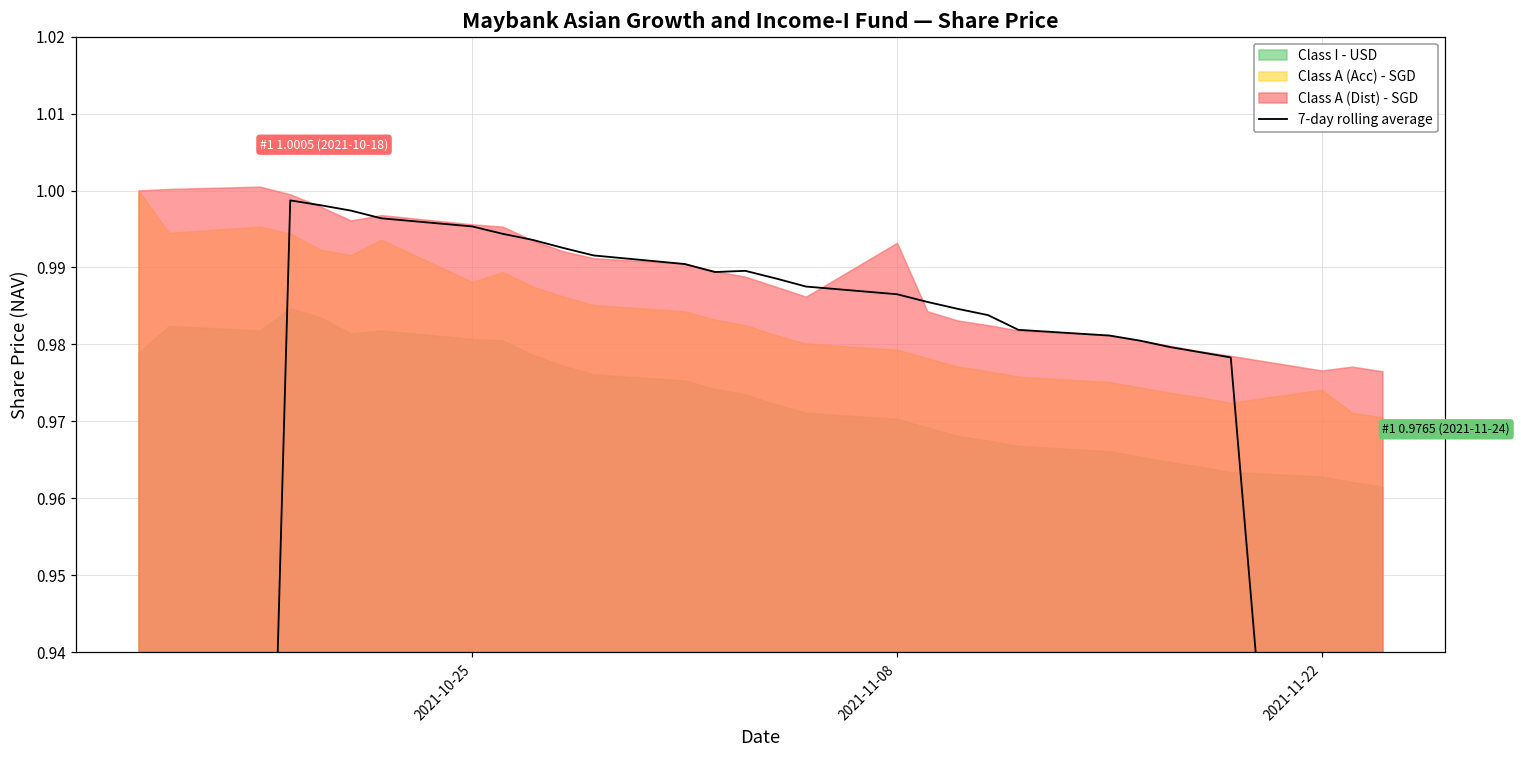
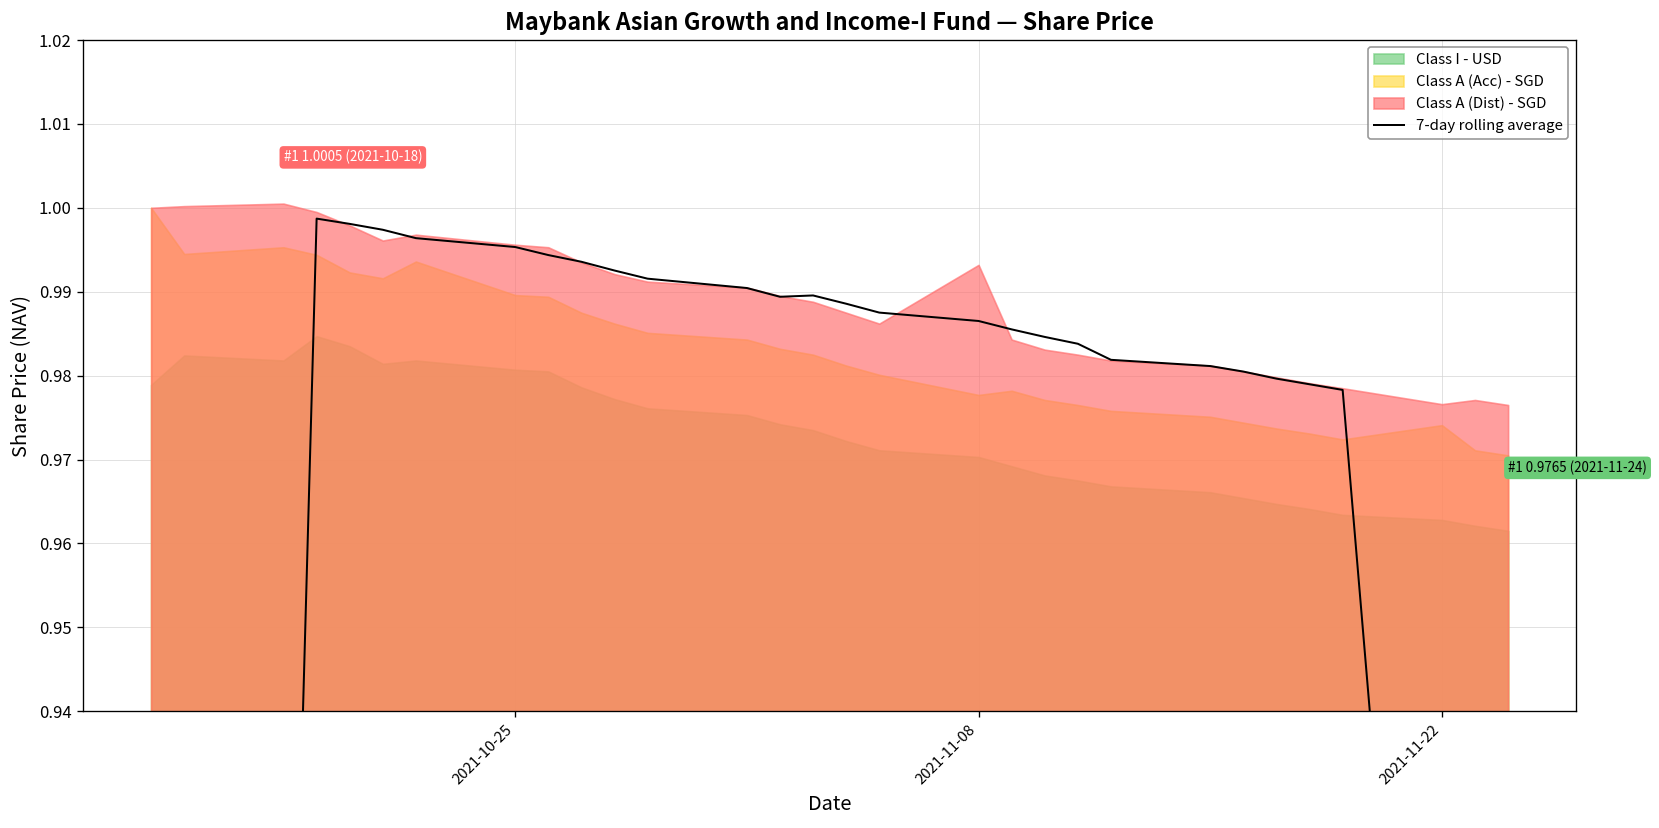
  {
    "Class I - USD": {
      "2021-10-25": 0.981,
      "2021-11-08": 0.970,
      "2021-11-22": 0.963
    },
    "7-day rolling average": {
      "2021-11-08": 0.987
    },
    "Class A (Acc) - SGD": {
-     "2021-10-25": 0.988,
-     "2021-11-08": 0.979,
+     "2021-10-25": 0.990,
+     "2021-11-08": 0.978,
      "2021-11-22": 0.974
    },
    "Class A (Dist) - SGD": {
      "2021-11-08": 0.993,
      "2021-11-22": 0.977
    }
  }
